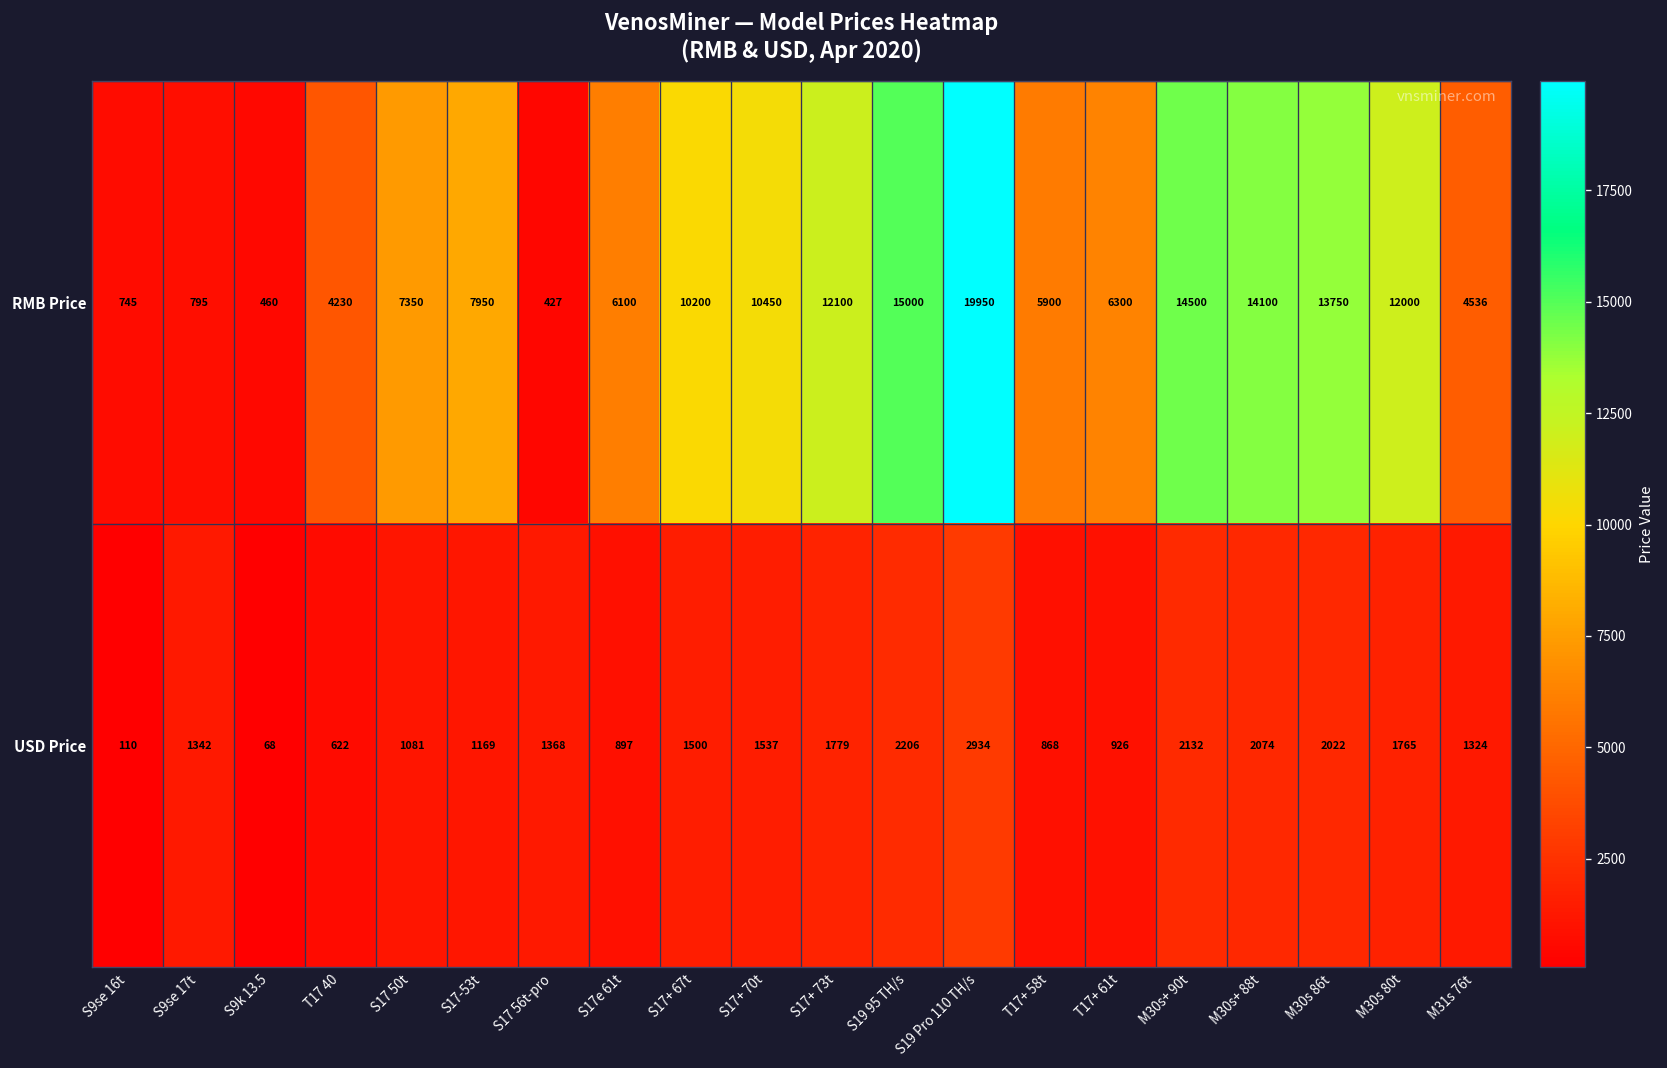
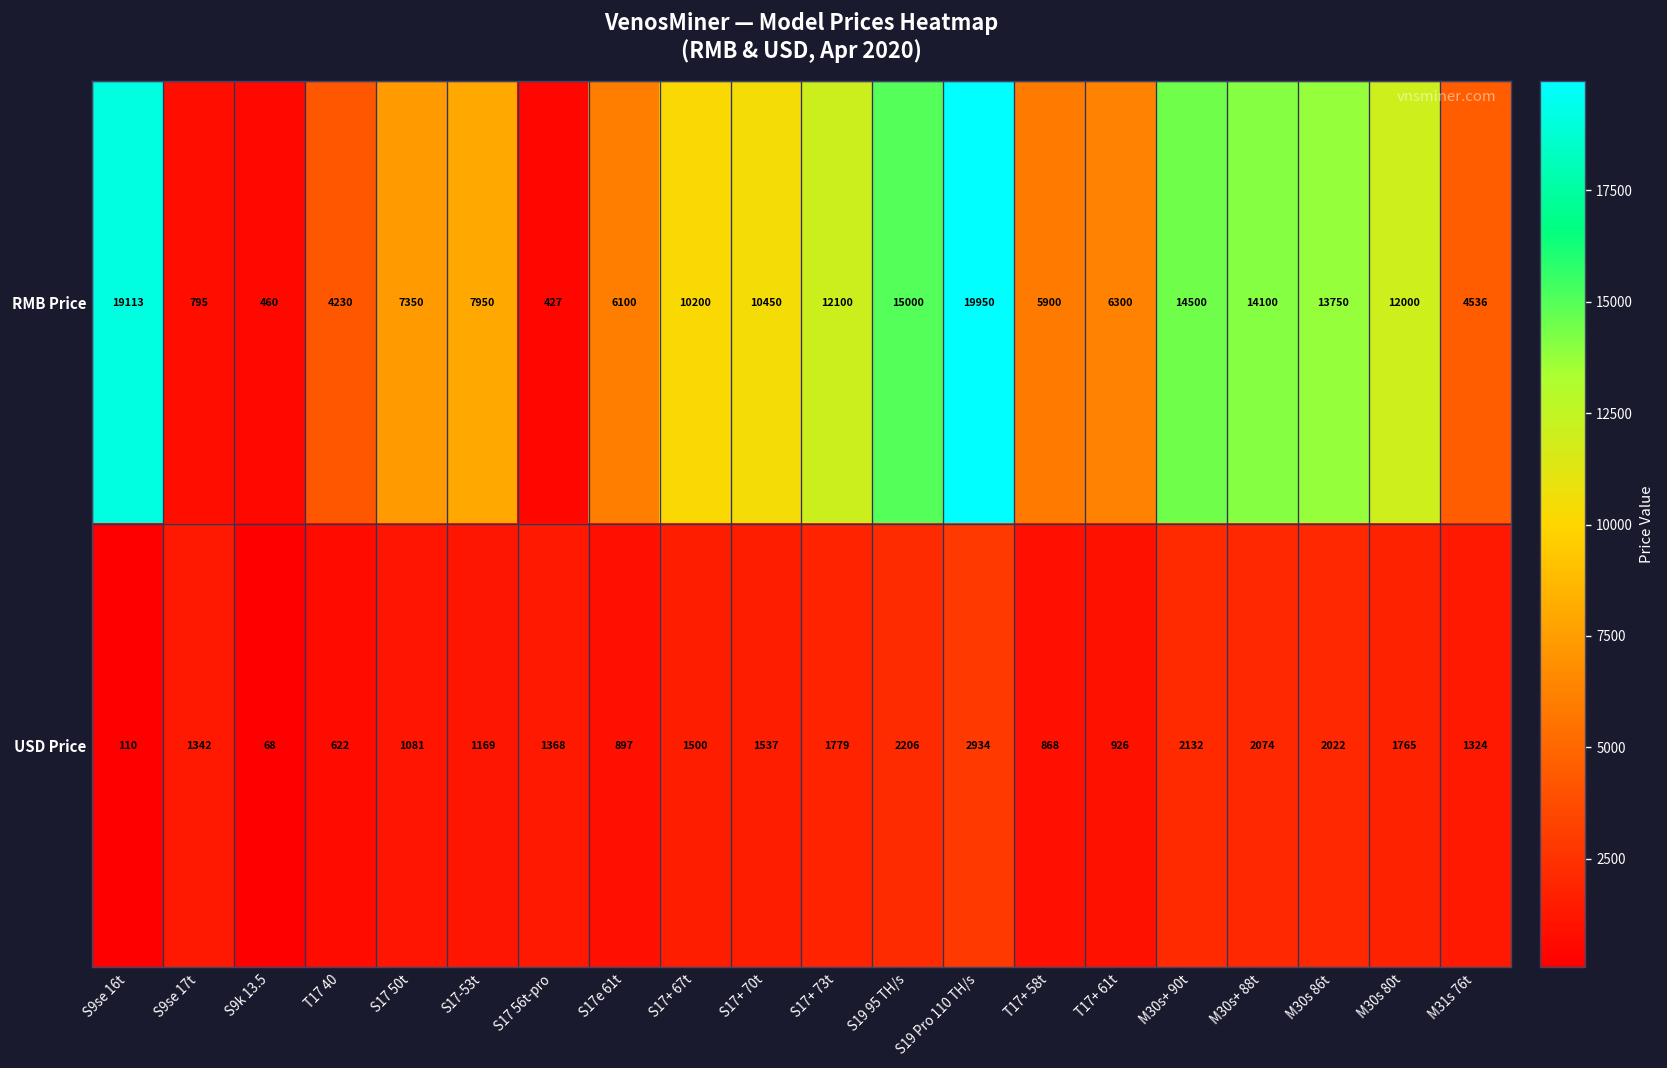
  {
    "RMB Price": {
-     "S9se 16t": 745,
+     "S9se 16t": 19113,
      "S9se 17t": 795,
      "S9k 13.5": 460,
      "T17 40": 4230,
      "S17 50t": 7350,
      "S17-53t": 7950,
      "S17 56t-pro": 427,
      "S17e 61t": 6100,
      "S17+ 67t": 10200,
      "S17+ 70t": 10450,
      "S17+ 73t": 12100,
      "S19 95 TH/s": 15000,
      "S19 Pro 110 TH/s": 19950,
      "T17+ 58t": 5900,
      "T17+ 61t": 6300,
      "M30s+ 90t": 14500,
      "M30s+ 88t": 14100,
      "M30s 86t": 13750,
      "M30s 80t": 12000
    },
    "USD Price": {
      "S9se 16t": 110,
      "S9se 17t": 1342,
      "S9k 13.5": 68,
      "T17 40": 622,
      "S17 50t": 1081,
      "S17-53t": 1169,
      "S17 56t-pro": 1368,
      "S17e 61t": 897,
      "S17+ 67t": 1500,
      "S17+ 70t": 1537,
      "S17+ 73t": 1779,
      "S19 95 TH/s": 2206,
      "S19 Pro 110 TH/s": 2934,
      "T17+ 58t": 868,
      "T17+ 61t": 926,
      "M30s+ 90t": 2132,
      "M30s+ 88t": 2074,
      "M30s 86t": 2022,
      "M30s 80t": 1765,
      "M31s 76t": 1324
    }
  }
